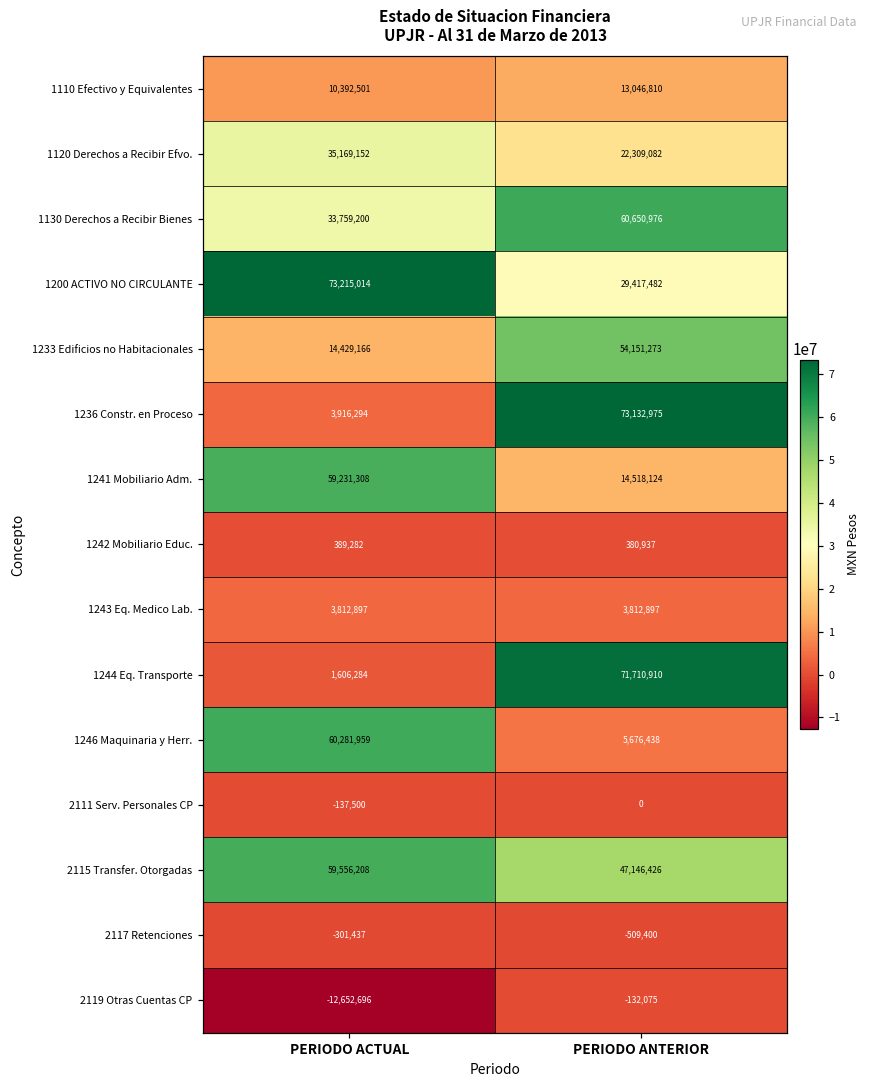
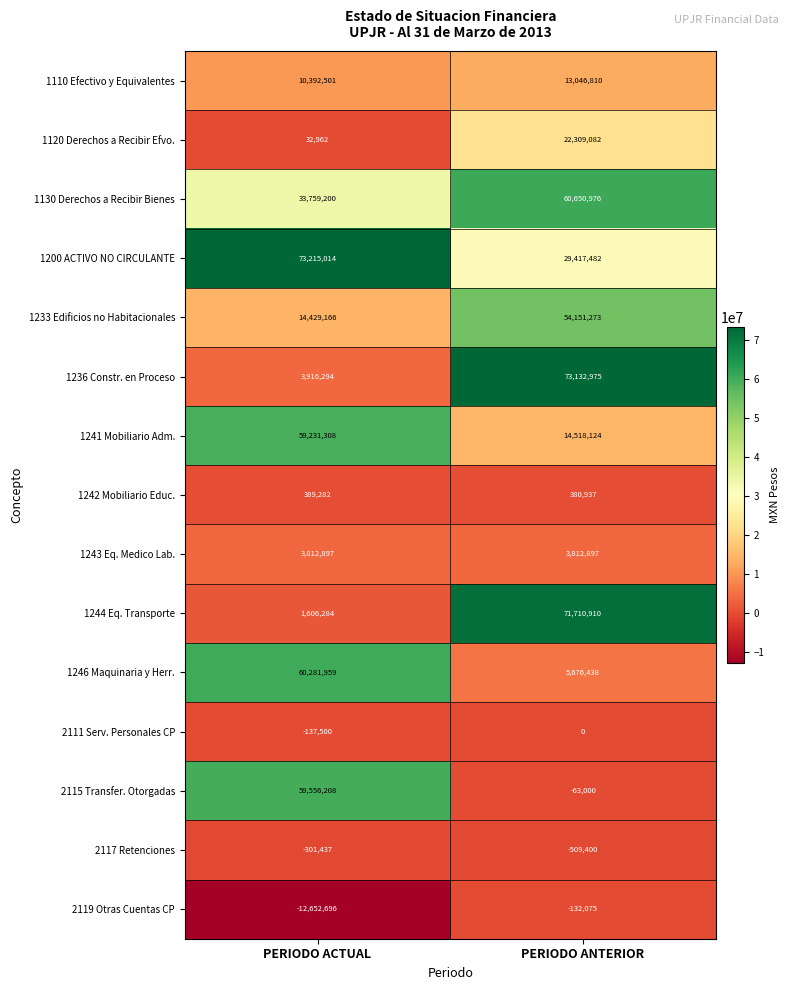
  {
    "1110 Efectivo y Equivalentes": {
      "PERIODO ACTUAL": "10,392,501",
      "PERIODO ANTERIOR": "13,046,810"
    },
    "1120 Derechos a Recibir Efvo.": {
-     "PERIODO ACTUAL": "35,169,152",
+     "PERIODO ACTUAL": "32,962",
      "PERIODO ANTERIOR": "22,309,082"
    },
    "1130 Derechos a Recibir Bienes": {
      "PERIODO ACTUAL": "33,759,200",
      "PERIODO ANTERIOR": "60,650,976"
    },
    "1200 ACTIVO NO CIRCULANTE": {
      "PERIODO ACTUAL": "73,215,014",
      "PERIODO ANTERIOR": "29,417,482"
    },
    "1233 Edificios no Habitacionales": {
      "PERIODO ACTUAL": "14,429,166",
      "PERIODO ANTERIOR": "54,151,273"
    },
    "1236 Constr. en Proceso": {
      "PERIODO ACTUAL": "3,916,294",
      "PERIODO ANTERIOR": "73,132,975"
    },
    "1241 Mobiliario Adm.": {
      "PERIODO ACTUAL": "59,231,308",
      "PERIODO ANTERIOR": "14,518,124"
    },
    "1242 Mobiliario Educ.": {
      "PERIODO ACTUAL": "389,282",
      "PERIODO ANTERIOR": "380,937"
    },
    "1243 Eq. Medico Lab.": {
      "PERIODO ACTUAL": "3,812,897",
      "PERIODO ANTERIOR": "3,812,897"
    },
    "1244 Eq. Transporte": {
      "PERIODO ACTUAL": "1,606,284",
      "PERIODO ANTERIOR": "71,710,910"
    },
    "1246 Maquinaria y Herr.": {
      "PERIODO ACTUAL": "60,281,959",
      "PERIODO ANTERIOR": "5,676,438"
    },
    "2111 Serv. Personales CP": {
      "PERIODO ACTUAL": "-137,500",
      "PERIODO ANTERIOR": "0"
    },
    "2115 Transfer. Otorgadas": {
      "PERIODO ACTUAL": "59,556,208",
-     "PERIODO ANTERIOR": "47,146,426"
+     "PERIODO ANTERIOR": "-63,000"
    },
    "2117 Retenciones": {
      "PERIODO ACTUAL": "-301,437",
      "PERIODO ANTERIOR": "-509,400"
    },
    "2119 Otras Cuentas CP": {
      "PERIODO ACTUAL": "-12,652,696",
      "PERIODO ANTERIOR": "-132,075"
    }
  }
